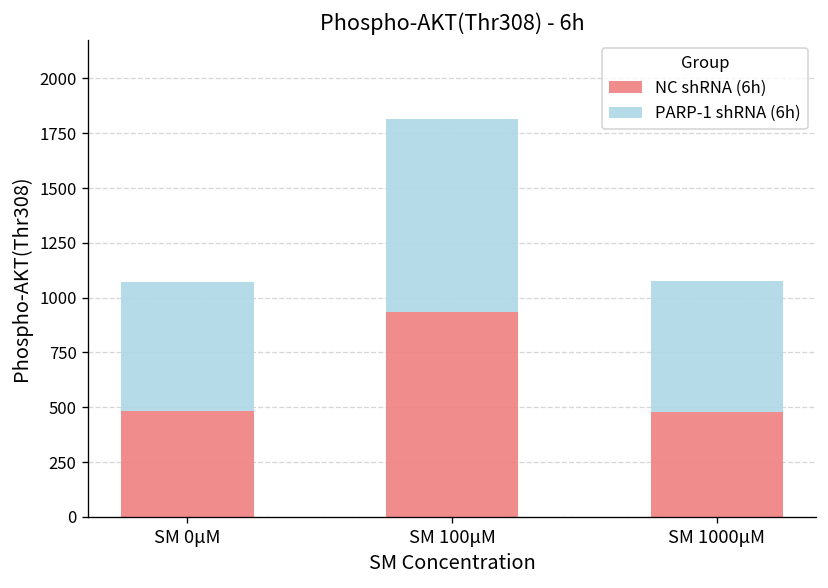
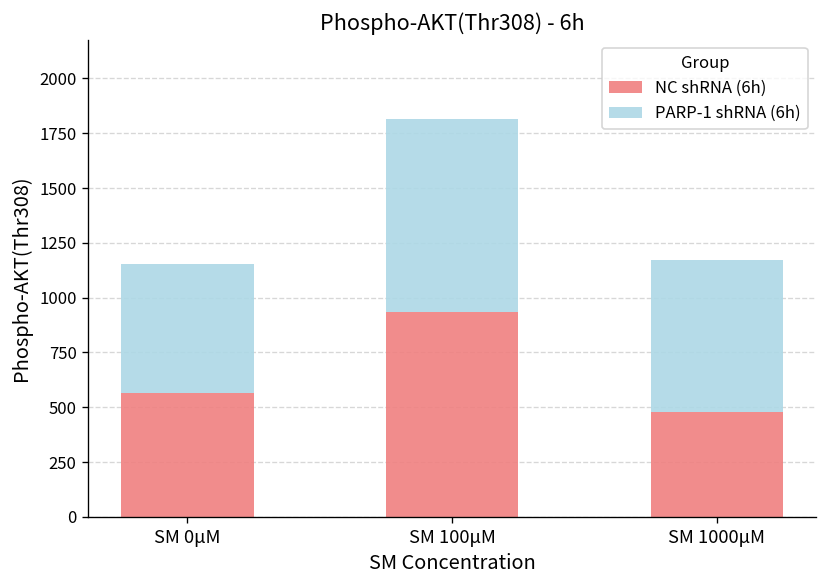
  {
    "NC shRNA (6h)": {
-     "SM 0μM": 480,
+     "SM 0μM": 570,
      "SM 100μM": 940,
      "SM 1000μM": 480
    },
    "PARP-1 shRNA (6h)": {
      "SM 0μM": 590,
      "SM 100μM": 880,
-     "SM 1000μM": 600
+     "SM 1000μM": 700
    }
  }
